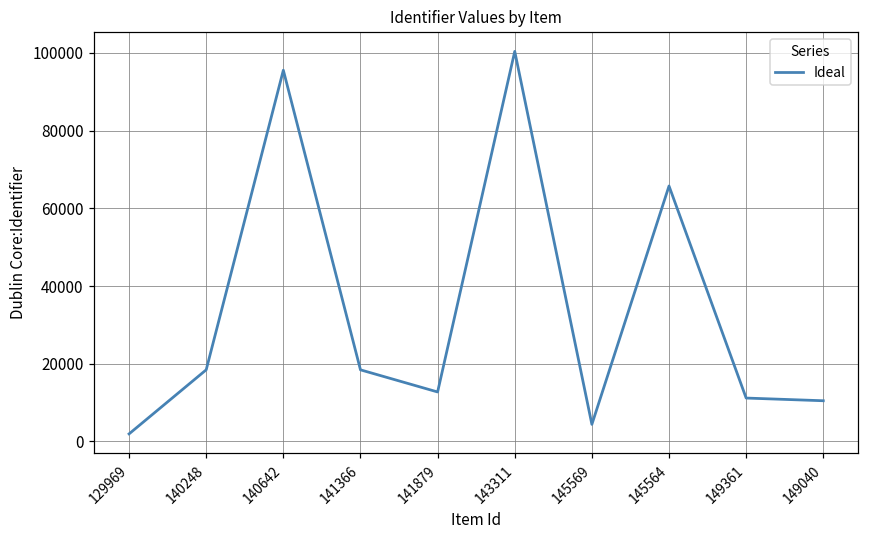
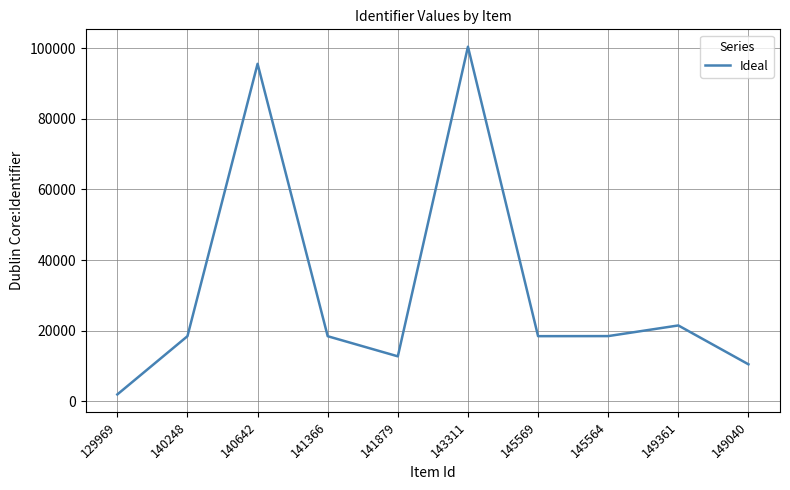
  {
    "129969": 2000,
    "140248": 18000,
    "140642": 96000,
    "141366": 18000,
    "141879": 13000,
    "143311": 100000,
-   "145569": 4000,
-   "145564": 66000,
-   "149361": 11000,
+   "145569": 18000,
+   "145564": 18000,
+   "149361": 21000,
    "149040": 10000
  }
